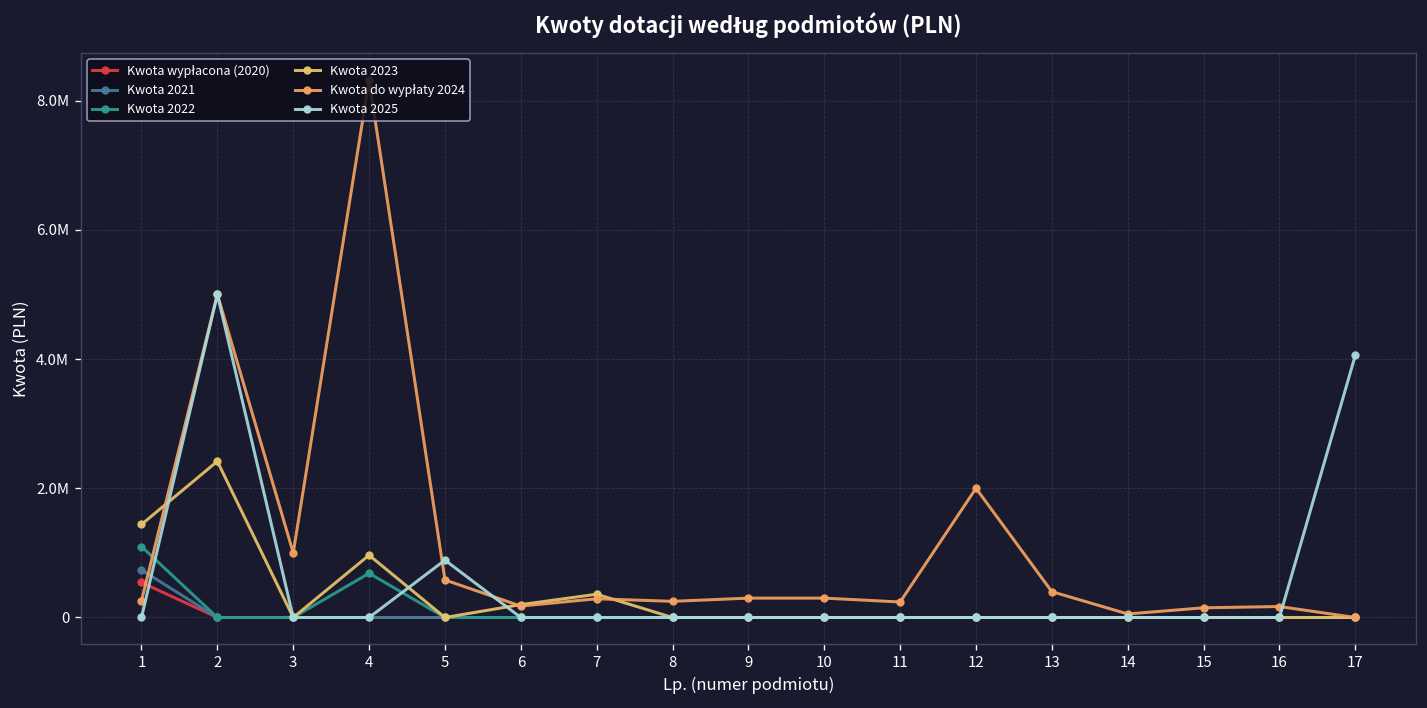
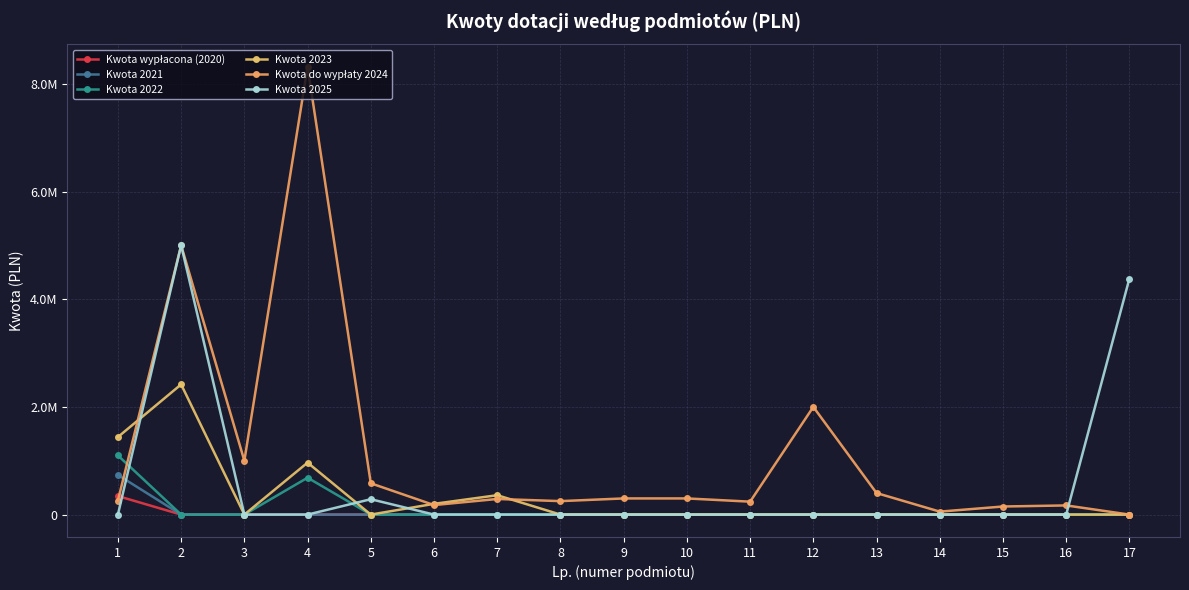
  {
    "Kwota wypłacona (2020)": {
-     "1": 500000
+     "1": 300000
    },
    "Kwota 2025": {
      "1": 0,
-     "5": 900000,
-     "17": 4100000
+     "5": 300000,
+     "17": 4400000
    }
  }
